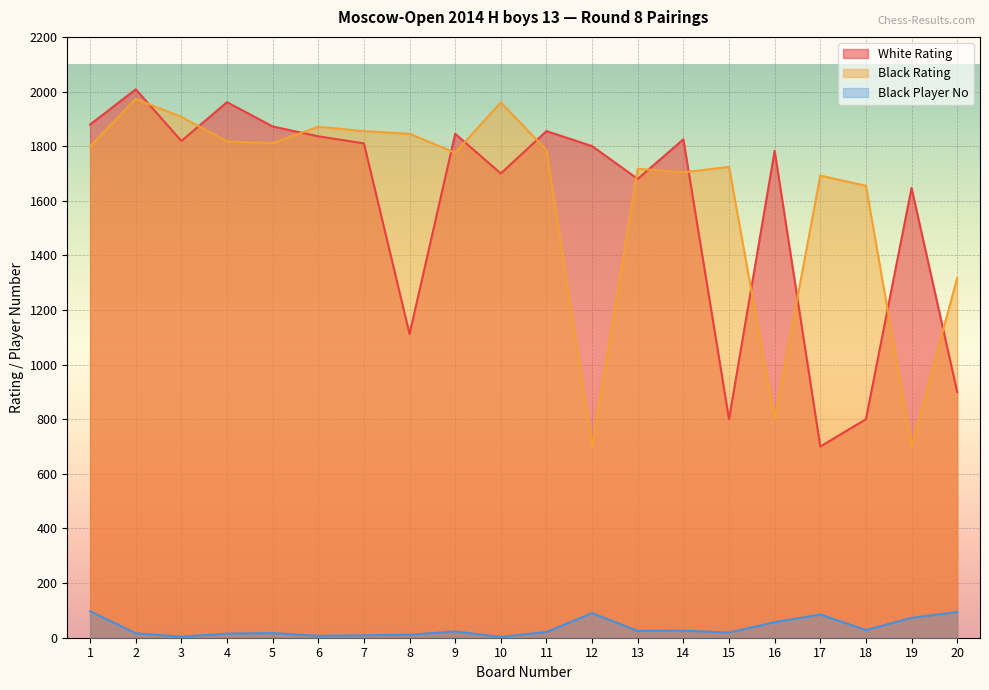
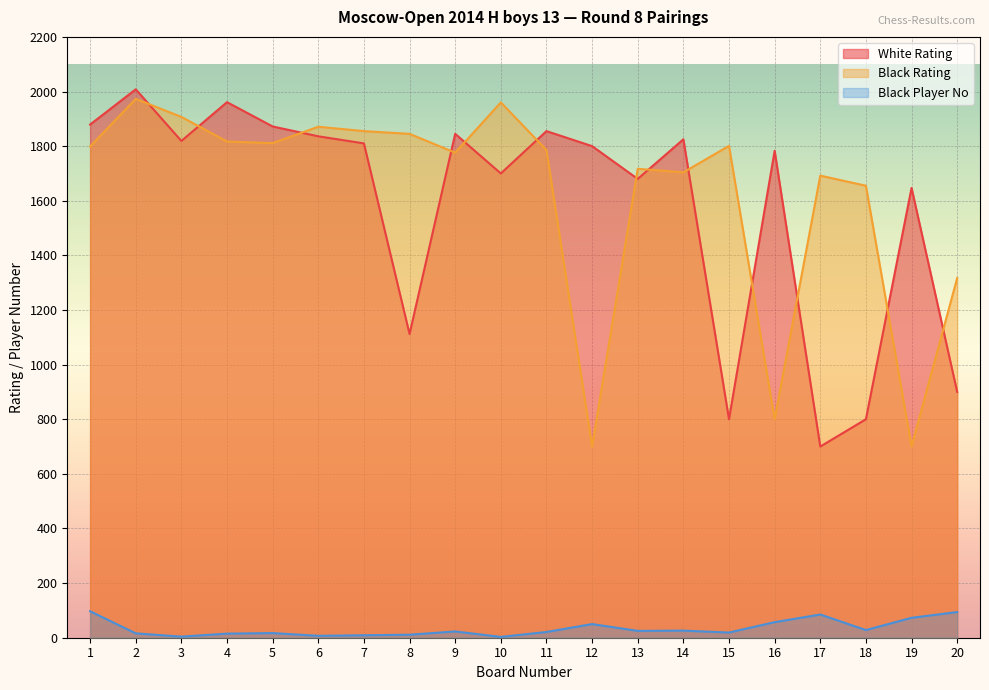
  {
    "White Rating": {
      "1": 1880,
      "2": 2010,
      "3": 1820,
      "4": 1960,
      "5": 1870,
      "6": 1840,
      "7": 1810,
      "8": 1110,
      "9": 1850,
      "10": 1700,
      "11": 1860,
      "12": 1800,
      "13": 1680,
      "14": 1830,
      "15": 800,
      "16": 1780,
      "17": 700,
      "18": 800,
      "19": 1650,
      "20": 900
    },
    "Black Rating": {
      "1": 1800,
      "2": 1970,
      "3": 1910,
      "4": 1820,
      "5": 1810,
      "6": 1870,
      "7": 1860,
      "8": 1850,
      "9": 1780,
      "10": 1960,
      "11": 1790,
      "12": 700,
      "13": 1720,
      "14": 1700,
-     "15": 1720,
+     "15": 1800,
      "16": 800,
      "17": 1690,
      "18": 1660,
      "19": 700,
      "20": 1320
    },
    "Black Player No": {
      "1": 100,
      "2": 20,
      "3": 0,
      "4": 20,
      "5": 20,
      "6": 10,
      "7": 10,
      "8": 10,
      "9": 20,
      "10": 0,
      "11": 20,
-     "12": 90,
+     "12": 50,
      "13": 30,
      "14": 30,
      "15": 20,
      "16": 60,
      "17": 90,
      "18": 30,
      "19": 70,
      "20": 90
    }
  }
